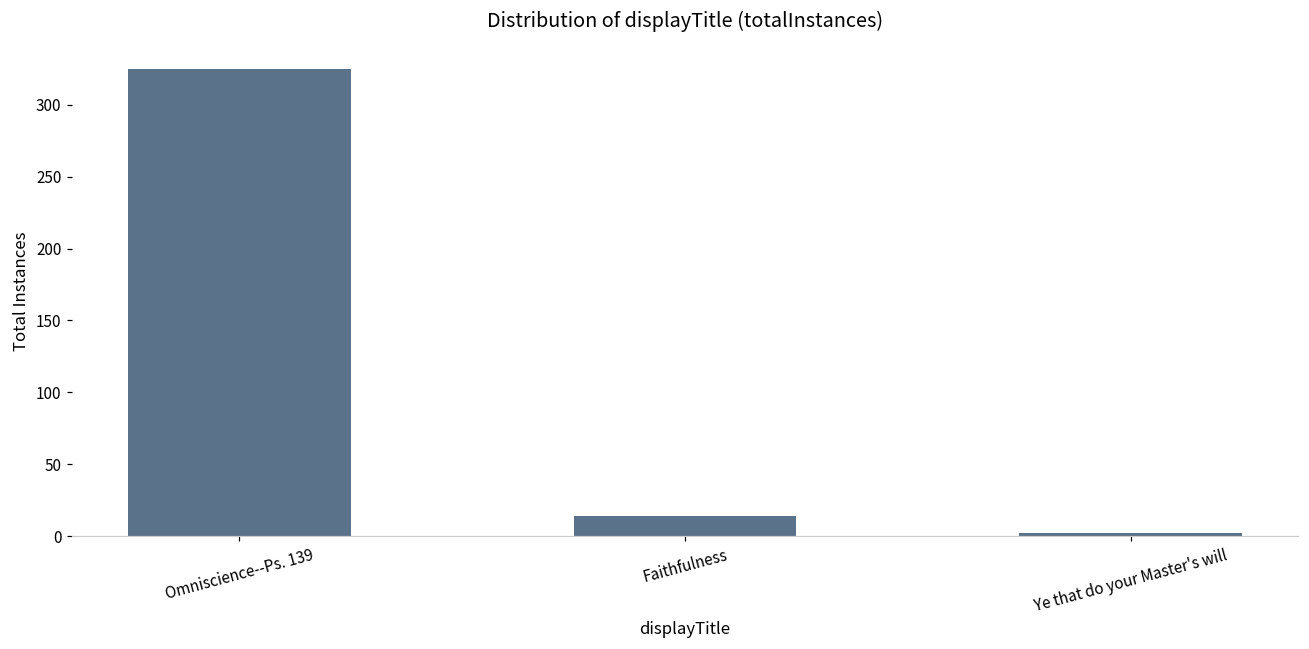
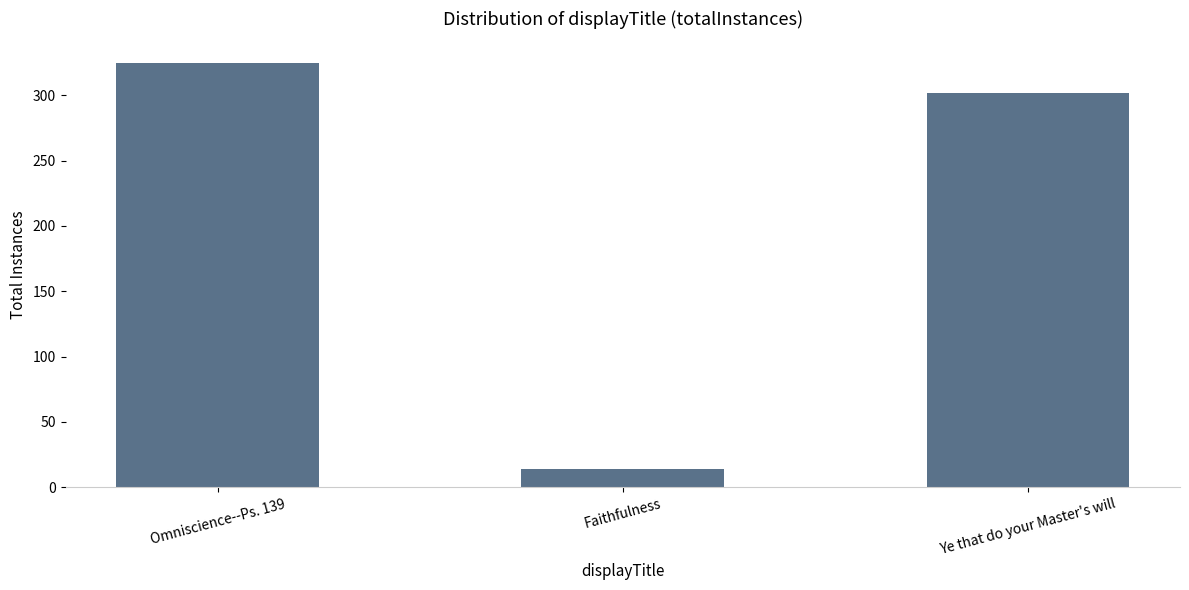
  {
    "Omniscience--Ps. 139": 325,
    "Faithfulness": 14,
-   "Ye that do your Master's will": 2
+   "Ye that do your Master's will": 302
  }
